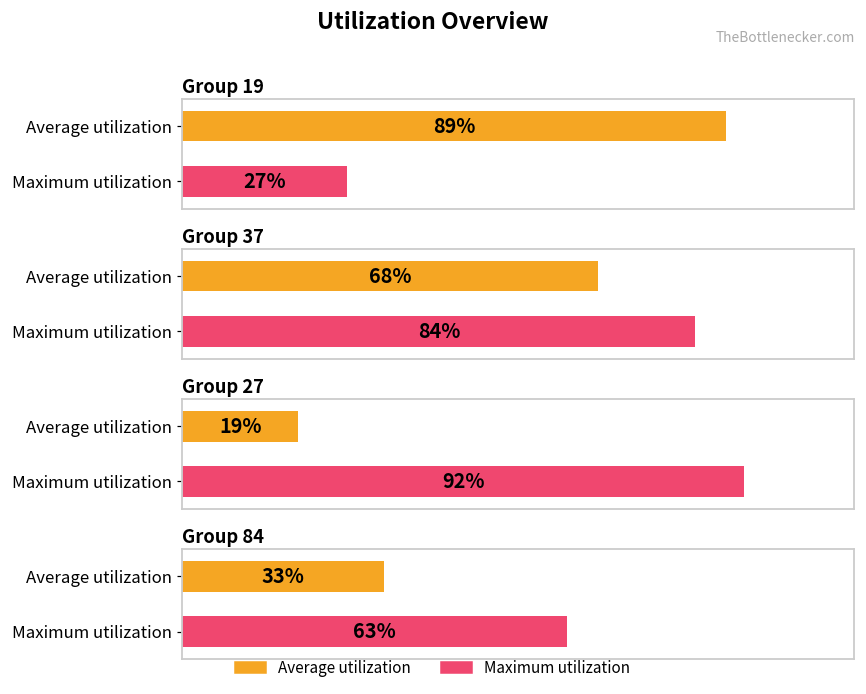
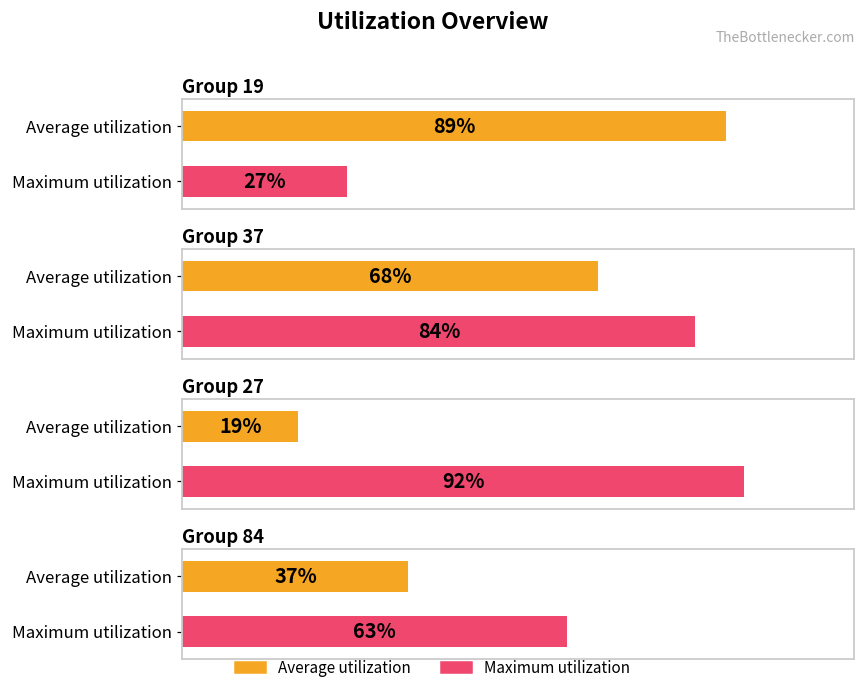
  {
    "Group 19": {
      "Average utilization": "89%",
      "Maximum utilization": "27%"
    },
    "Group 37": {
      "Average utilization": "68%",
      "Maximum utilization": "84%"
    },
    "Group 27": {
      "Average utilization": "19%",
      "Maximum utilization": "92%"
    },
    "Group 84": {
-     "Average utilization": "33%",
+     "Average utilization": "37%",
      "Maximum utilization": "63%"
    }
  }
